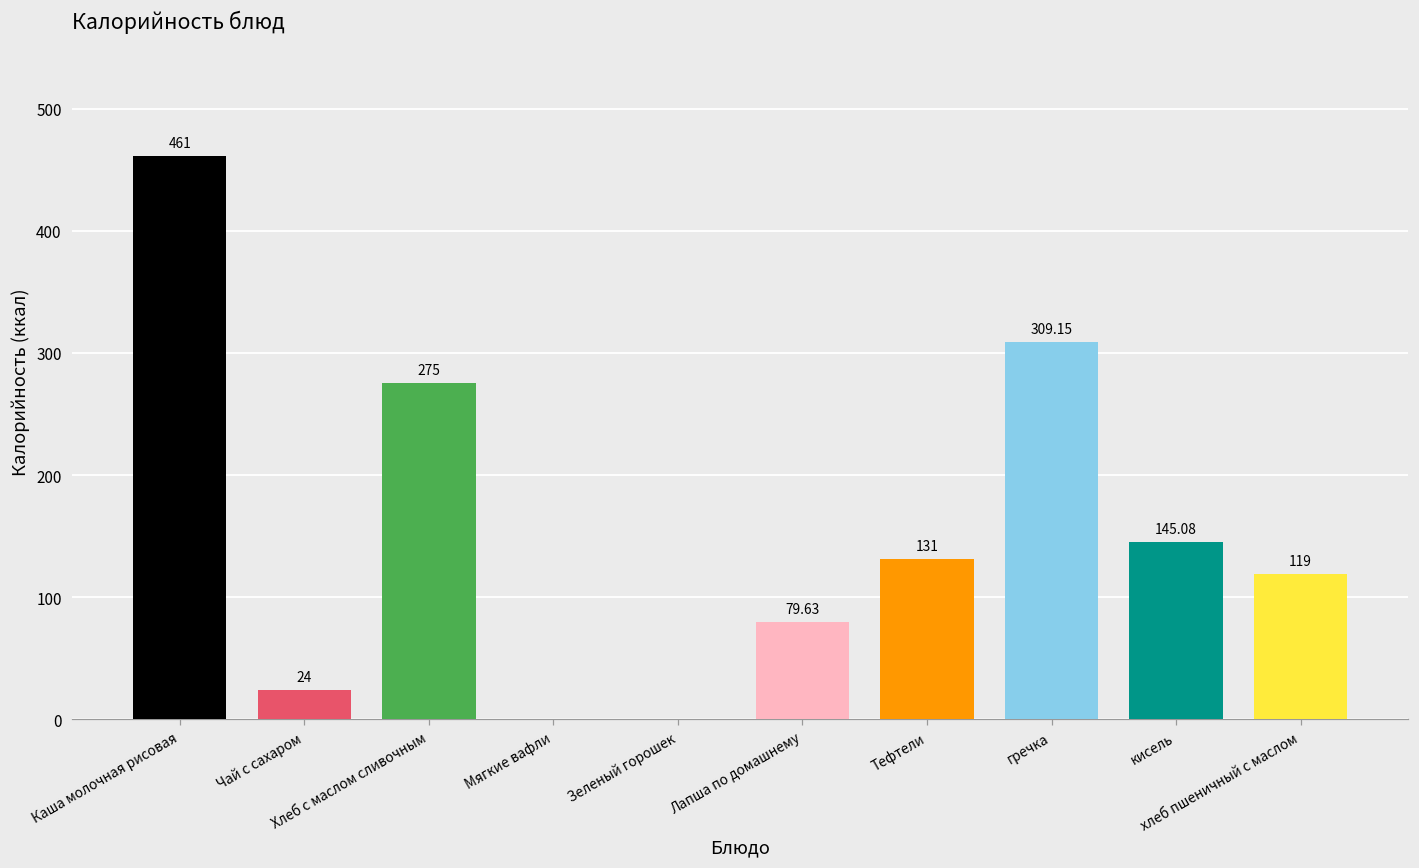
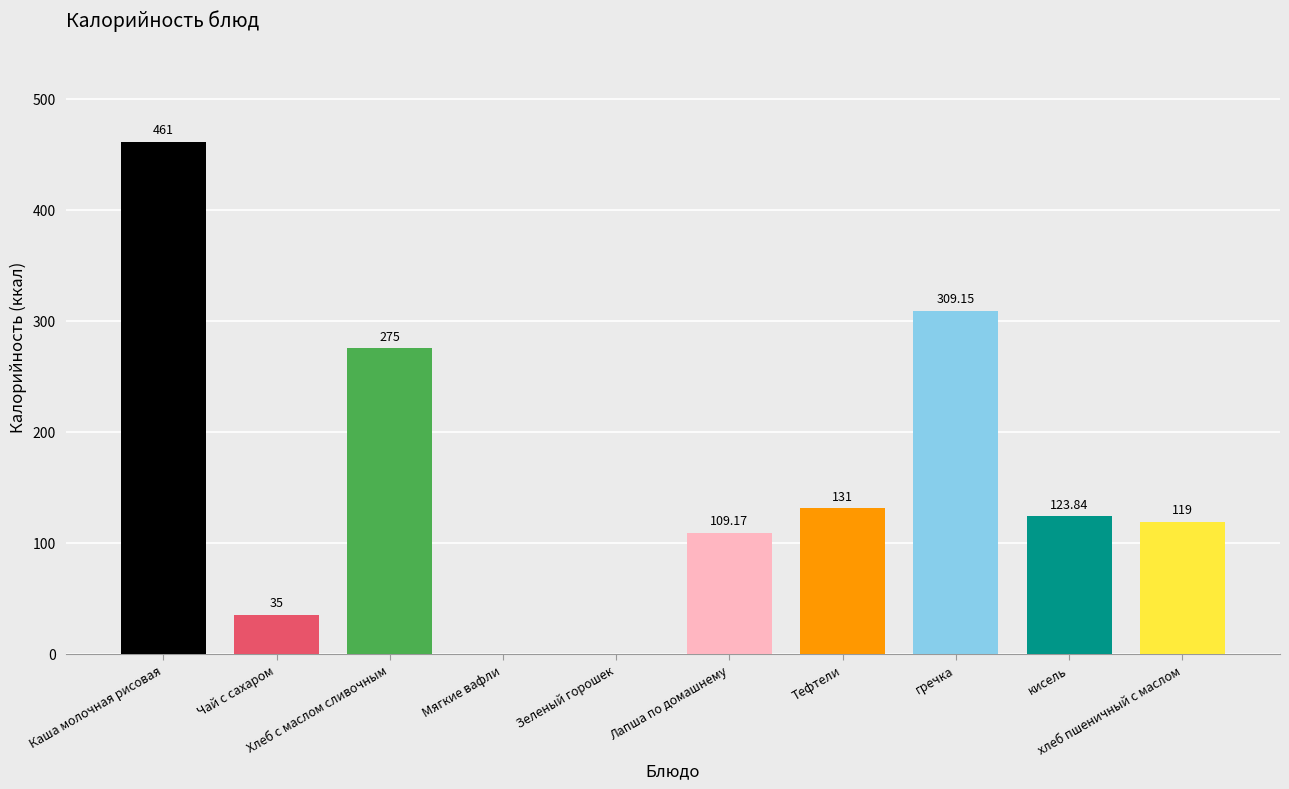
  {
    "Каша молочная рисовая": 461,
-   "Чай с сахаром": 24,
+   "Чай с сахаром": 35,
    "Хлеб с маслом сливочным": 275,
-   "Лапша по домашнему": 79.63,
+   "Лапша по домашнему": 109.17,
    "Тефтели": 131,
    "гречка": 309.15,
-   "кисель": 145.08,
+   "кисель": 123.84,
    "хлеб пшеничный с маслом": 119
  }
